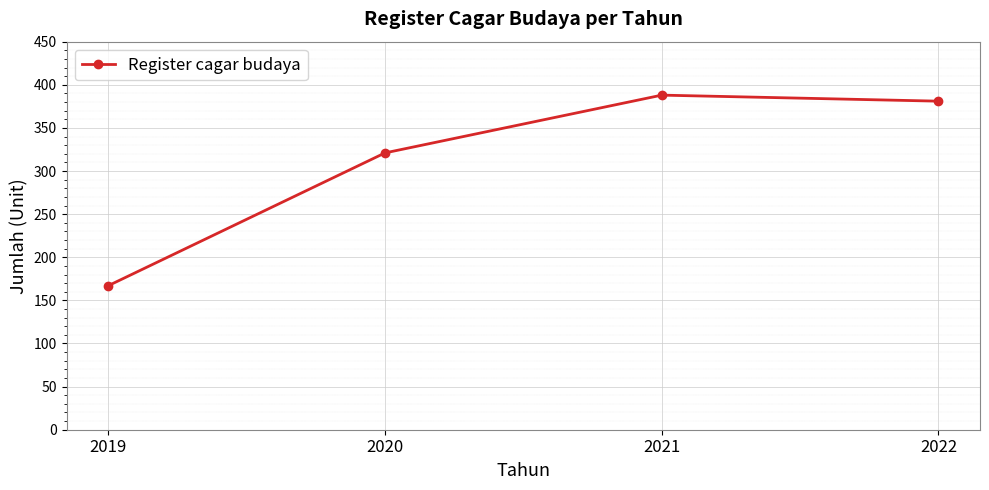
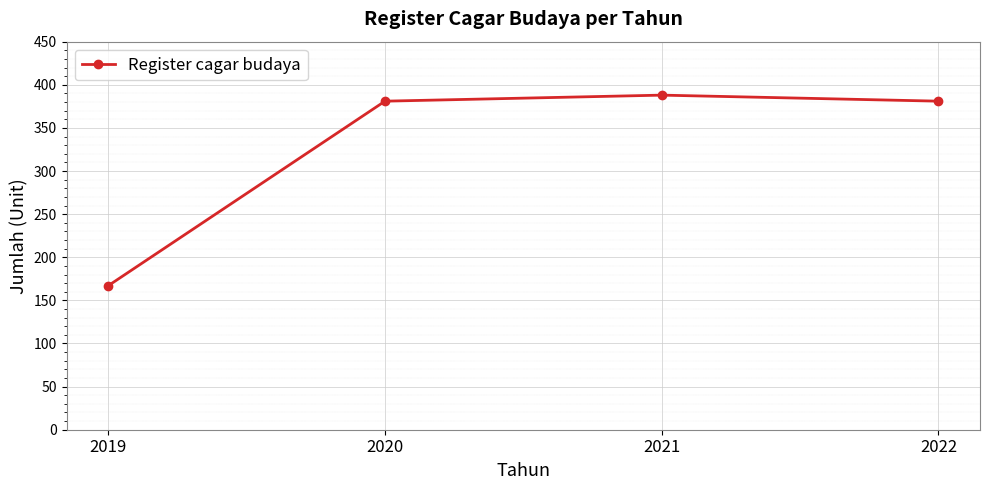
  {
    "2019": 170,
-   "2020": 320,
+   "2020": 380,
    "2021": 390,
    "2022": 380
  }
